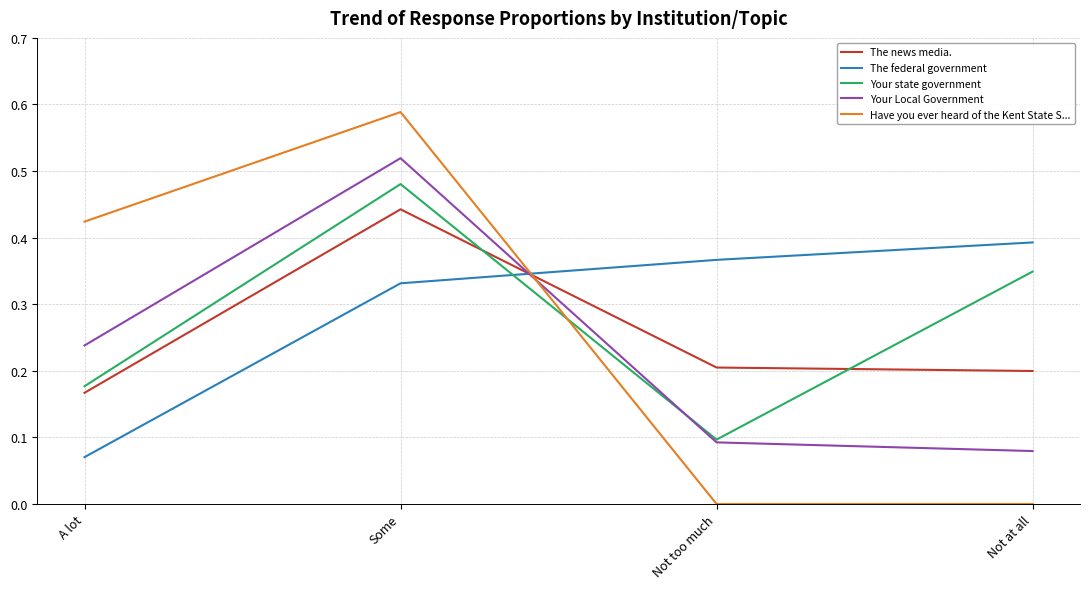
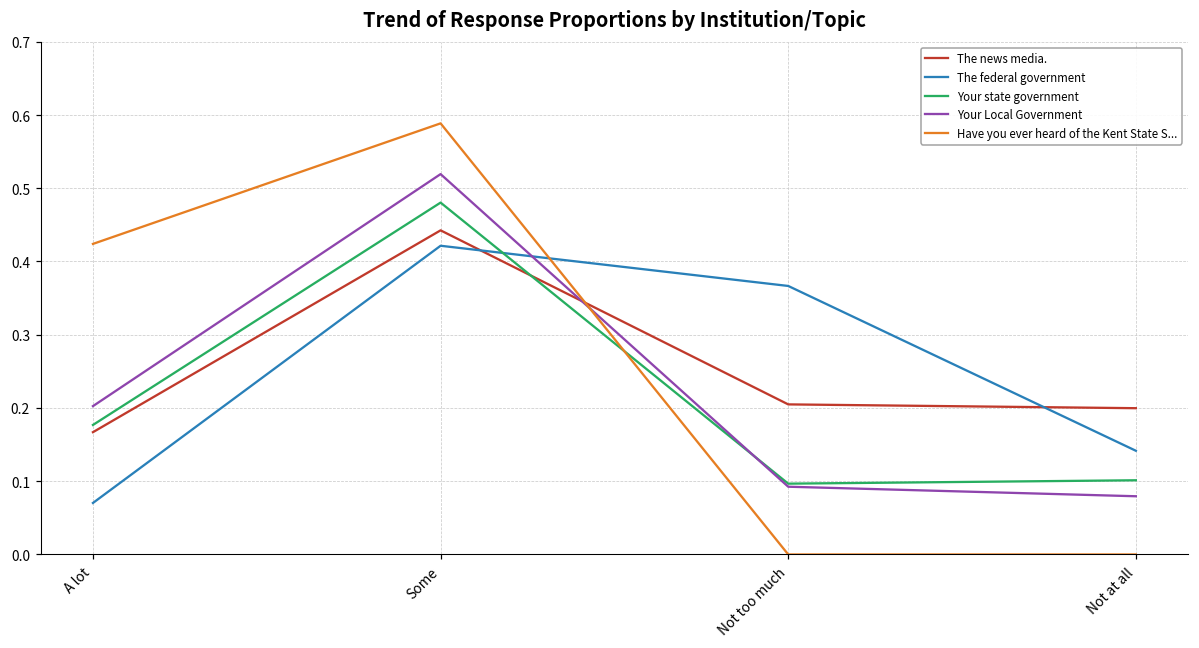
  {
    "The news media.": {
      "A lot": 0.17,
      "Some": 0.44,
      "Not too much": 0.20,
      "Not at all": 0.20
    },
    "The federal government": {
      "A lot": 0.07,
-     "Some": 0.33,
+     "Some": 0.42,
      "Not too much": 0.37,
-     "Not at all": 0.39
+     "Not at all": 0.14
    },
    "Your state government": {
      "A lot": 0.18,
      "Some": 0.48,
      "Not too much": 0.10,
-     "Not at all": 0.35
+     "Not at all": 0.10
    },
    "Your Local Government": {
-     "A lot": 0.24,
+     "A lot": 0.20,
      "Some": 0.52,
      "Not too much": 0.09,
      "Not at all": 0.08
    },
    "Have you ever heard of the Kent State S...": {
      "A lot": 0.42,
      "Some": 0.59,
      "Not too much": 0.00,
      "Not at all": 0.00
    }
  }
